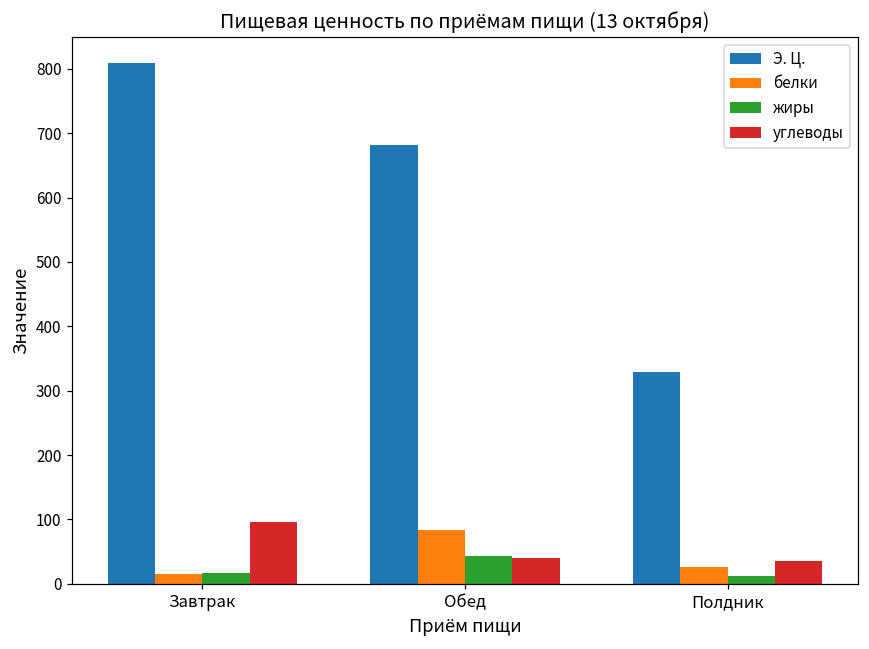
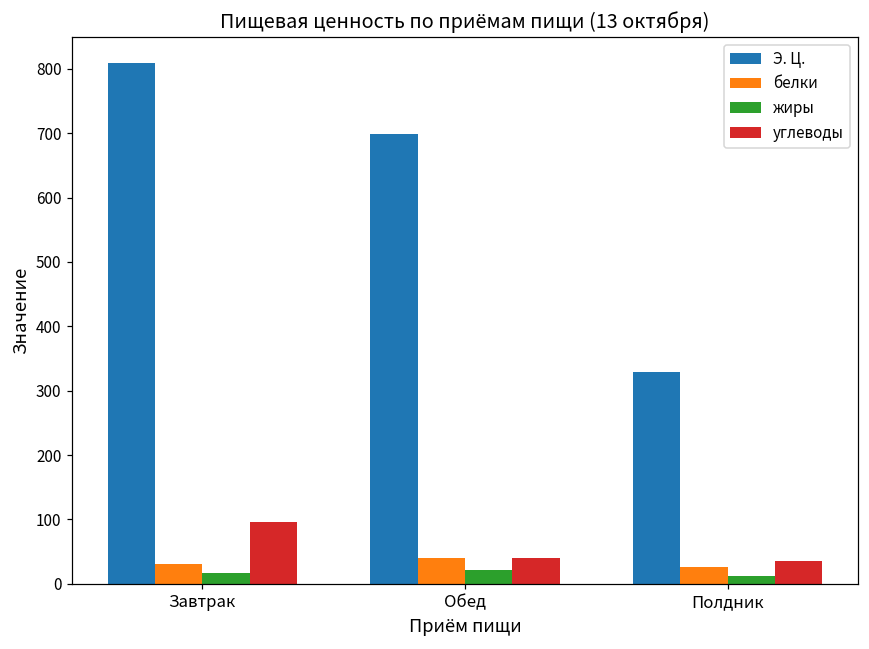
  {
    "Э. Ц.": {
      "Завтрак": 810,
-     "Обед": 680,
+     "Обед": 700,
      "Полдник": 330
    },
    "белки": {
-     "Завтрак": 20,
-     "Обед": 80,
+     "Завтрак": 30,
+     "Обед": 40,
      "Полдник": 30
    },
    "жиры": {
      "Завтрак": 20,
-     "Обед": 40,
+     "Обед": 20,
      "Полдник": 10
    },
    "углеводы": {
      "Завтрак": 100,
      "Обед": 40,
      "Полдник": 30
    }
  }
